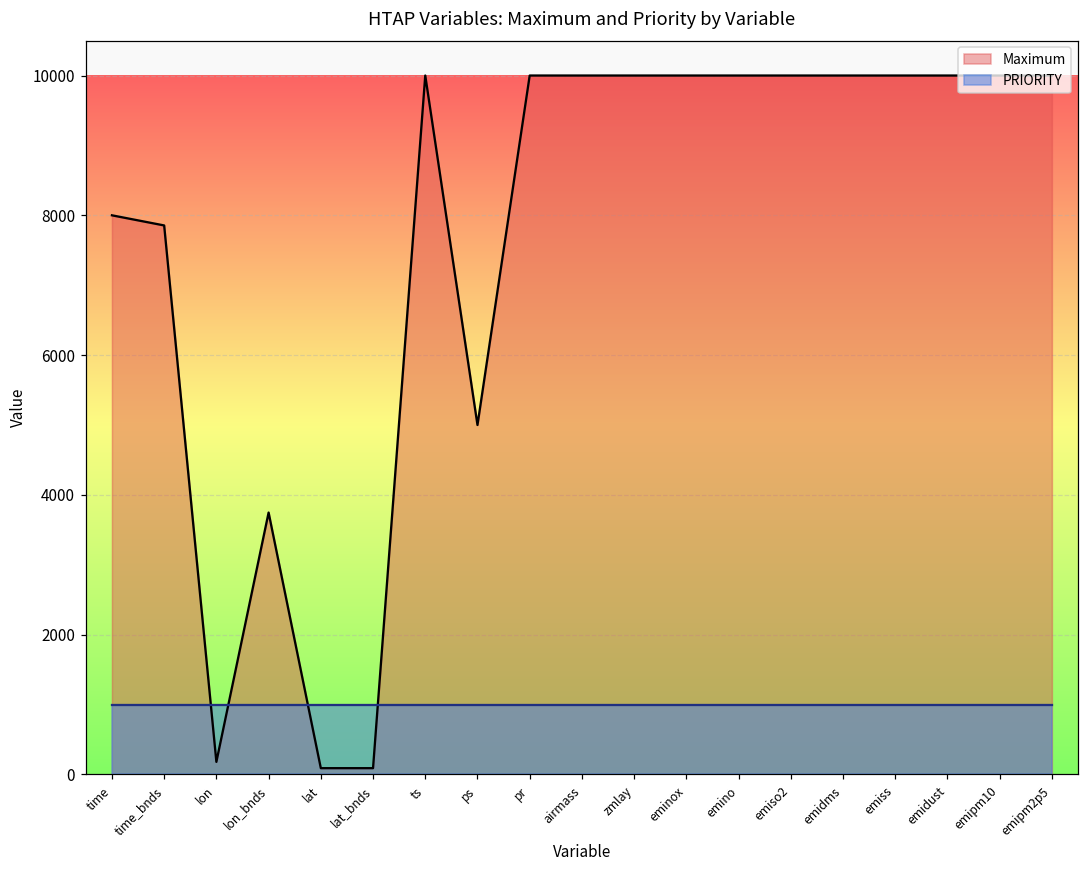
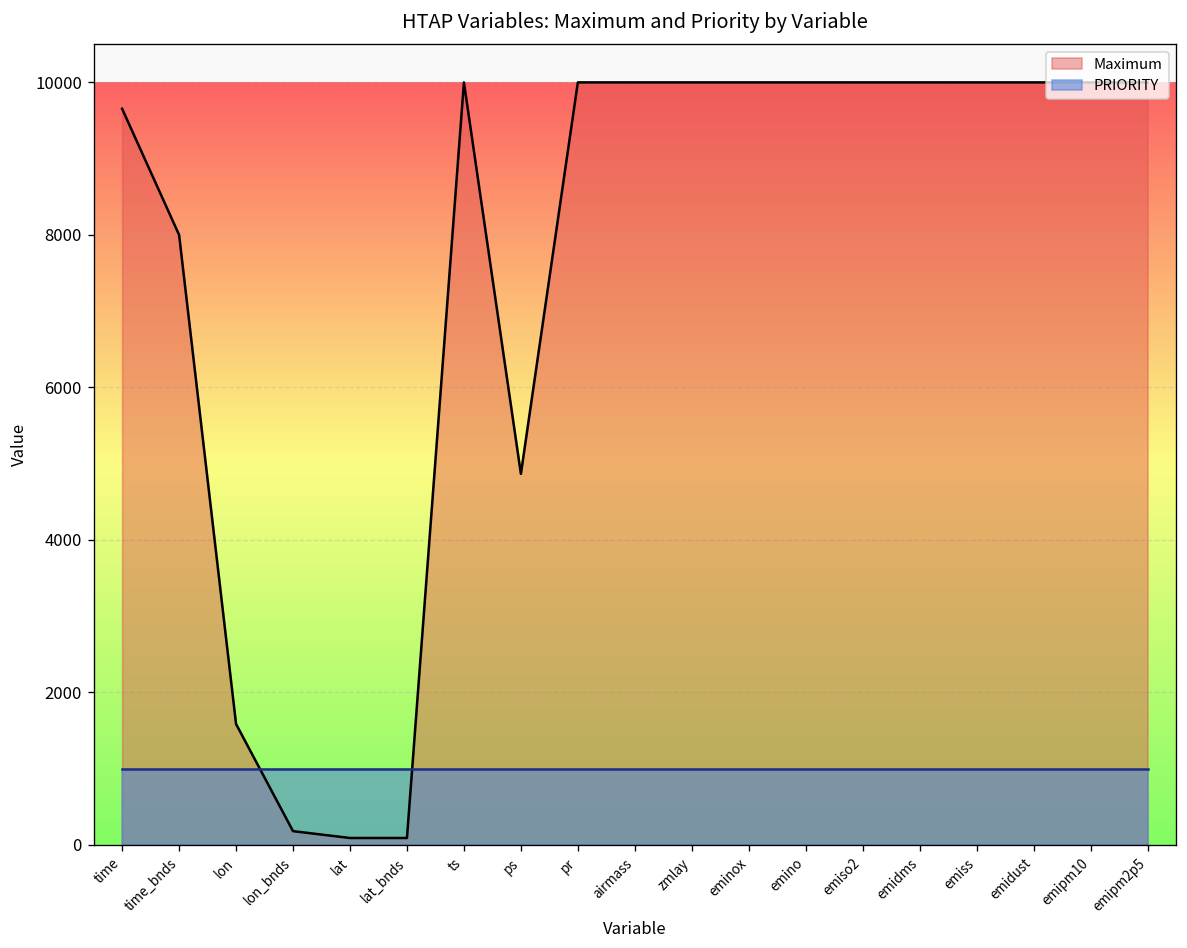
  {
    "Maximum": {
-     "time": 8000,
-     "time_bnds": 7900,
-     "lon": 200,
-     "lon_bnds": 3700,
+     "time": 9700,
+     "time_bnds": 8000,
+     "lon": 1600,
+     "lon_bnds": 200,
      "lat": 100,
      "lat_bnds": 100,
      "ts": 10000,
-     "ps": 5000,
+     "ps": 4900,
      "pr": 10000,
      "airmass": 10000,
      "zmlay": 10000,
      "eminox": 10000,
      "emino": 10000,
      "emiso2": 10000,
      "emidms": 10000,
      "emiss": 10000,
      "emidust": 10000
    },
    "PRIORITY": {
      "time": 1000,
      "time_bnds": 1000,
      "lon": 1000,
      "lon_bnds": 1000,
      "lat": 1000,
      "lat_bnds": 1000,
      "ts": 1000,
      "ps": 1000,
      "pr": 1000,
      "airmass": 1000,
      "zmlay": 1000,
      "eminox": 1000,
      "emino": 1000,
      "emiso2": 1000,
      "emidms": 1000,
      "emiss": 1000,
      "emidust": 1000,
      "emipm10": 1000,
      "emipm2p5": 1000
    }
  }
